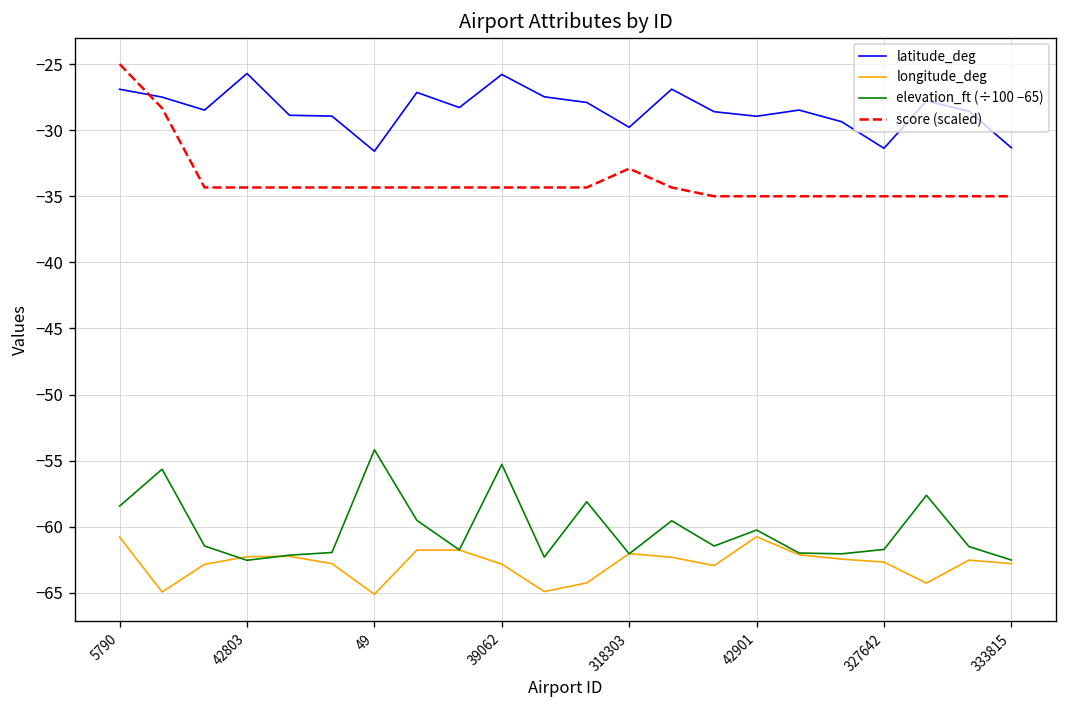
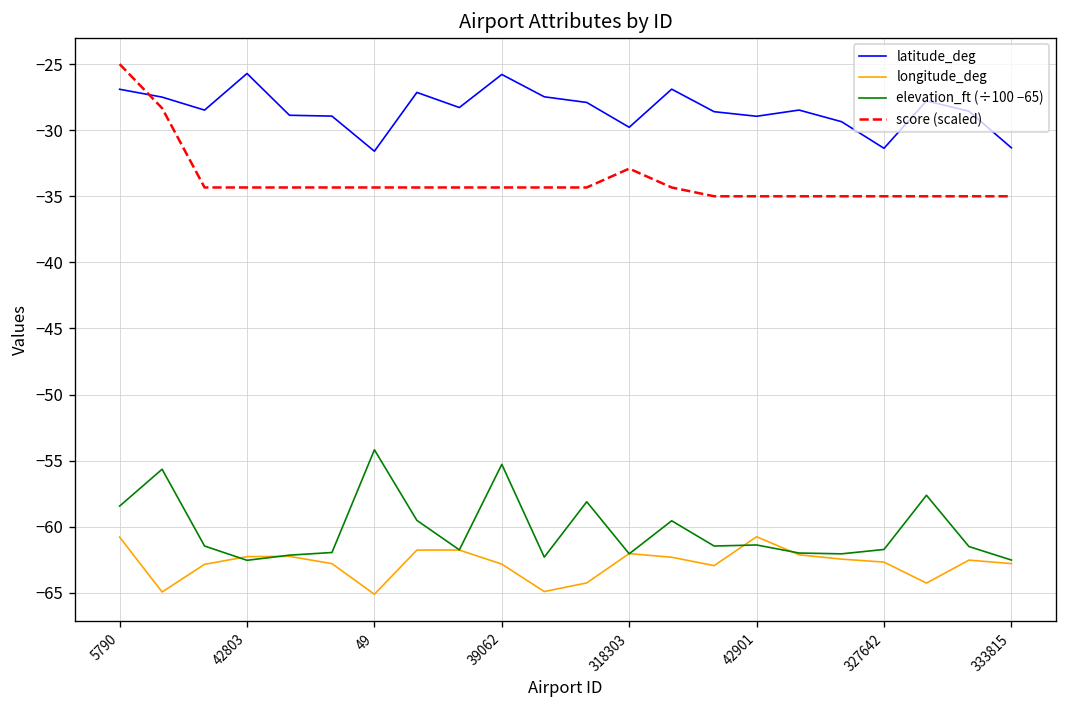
  {
    "latitude_deg": {
      "5790": -26.9,
      "42803": -25.7,
      "49": -31.6,
      "39062": -25.8,
      "318303": -29.8,
      "42901": -28.9,
      "327642": -31.4,
      "333815": -31.3
    },
    "longitude_deg": {
      "5790": -60.8,
      "42803": -62.3,
      "49": -65.1,
      "39062": -62.8,
      "42901": -60.8,
      "327642": -62.7,
      "333815": -62.8
    },
    "elevation_ft (÷100 −65)": {
      "5790": -58.4,
      "42803": -62.5,
      "49": -54.2,
      "39062": -55.3,
-     "42901": -60.3,
+     "42901": -61.4,
      "327642": -61.7,
      "333815": -62.5
    },
    "score (scaled)": {
      "5790": -25.0,
      "42803": -34.3,
      "49": -34.3,
      "39062": -34.3,
      "318303": -32.9,
      "42901": -35.0,
      "327642": -35.0,
      "333815": -35.0
    }
  }
